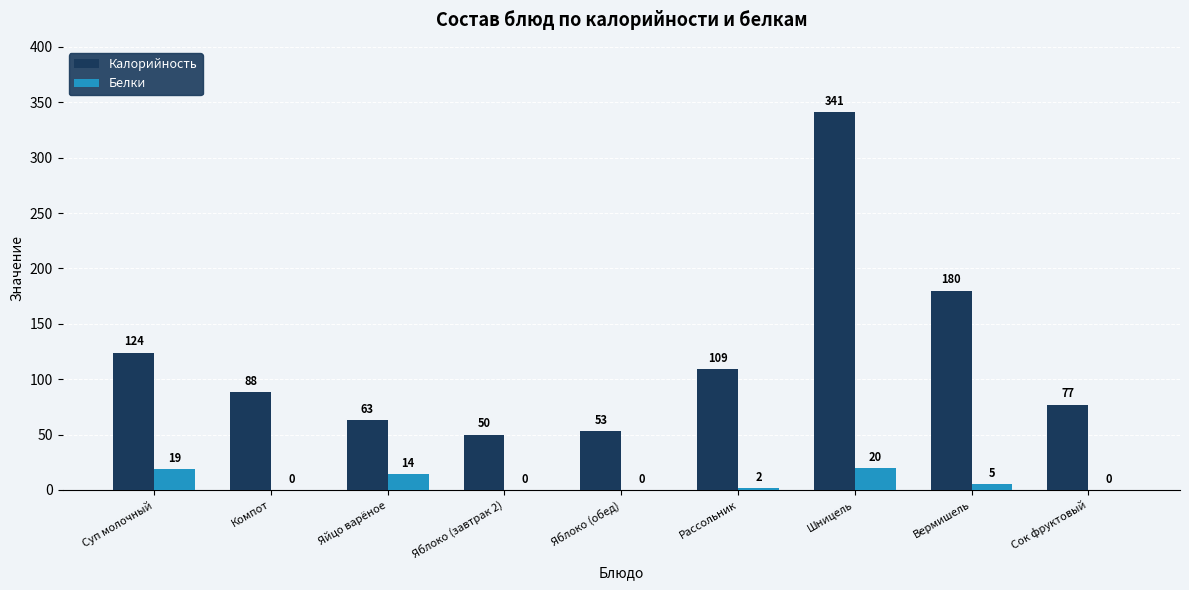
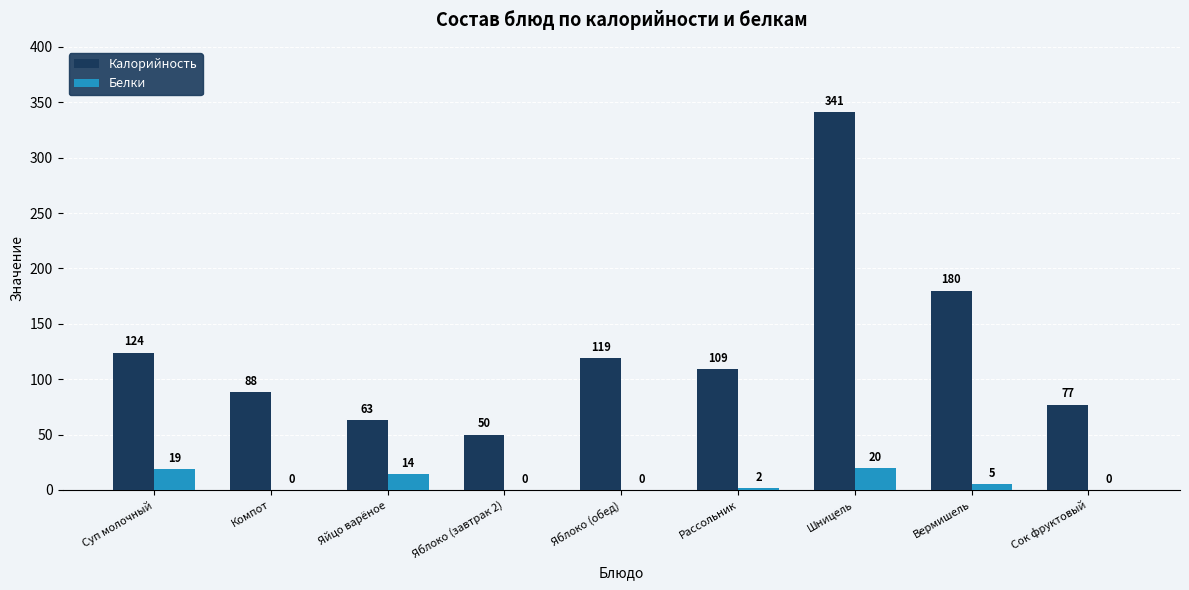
  {
    "Калорийность": {
      "Суп молочный": 124,
      "Компот": 88,
      "Яйцо варёное": 63,
      "Яблоко (завтрак 2)": 50,
-     "Яблоко (обед)": 53,
+     "Яблоко (обед)": 119,
      "Рассольник": 109,
      "Шницель": 341,
      "Вермишель": 180,
      "Сок фруктовый": 77
    },
    "Белки": {
      "Суп молочный": 19,
      "Компот": 0,
      "Яйцо варёное": 14,
      "Яблоко (завтрак 2)": 0,
      "Яблоко (обед)": 0,
      "Рассольник": 2,
      "Шницель": 20,
      "Вермишель": 5,
      "Сок фруктовый": 0
    }
  }
